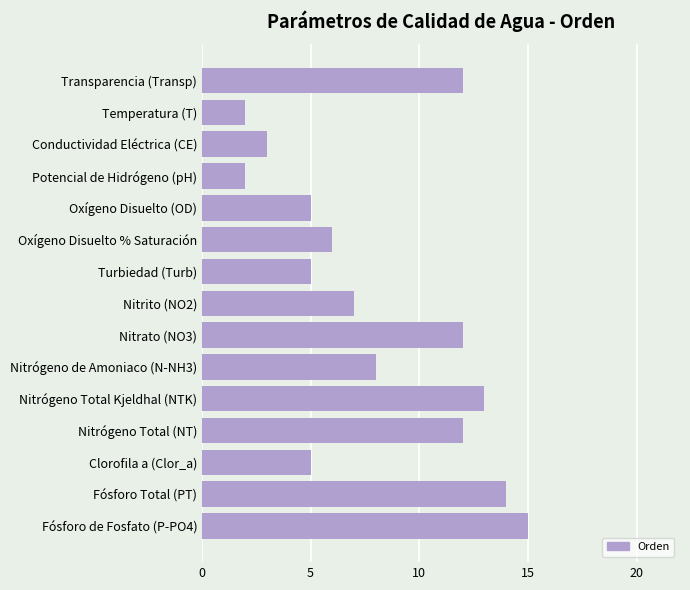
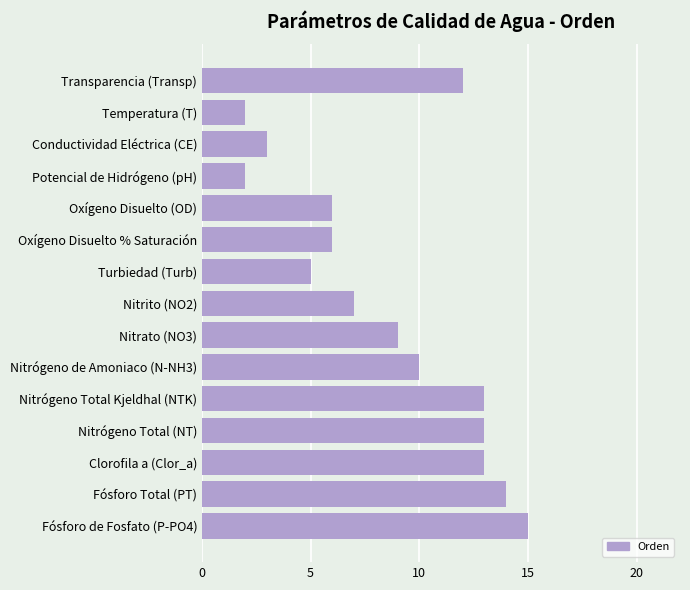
  {
    "Transparencia (Transp)": 12,
    "Temperatura (T)": 2,
    "Conductividad Eléctrica (CE)": 3,
    "Potencial de Hidrógeno (pH)": 2,
-   "Oxígeno Disuelto (OD)": 5,
+   "Oxígeno Disuelto (OD)": 6,
    "Oxígeno Disuelto % Saturación": 6,
    "Turbiedad (Turb)": 5,
    "Nitrito (NO2)": 7,
-   "Nitrato (NO3)": 12,
-   "Nitrógeno de Amoniaco (N-NH3)": 8,
+   "Nitrato (NO3)": 9,
+   "Nitrógeno de Amoniaco (N-NH3)": 10,
    "Nitrógeno Total Kjeldhal (NTK)": 13,
-   "Nitrógeno Total (NT)": 12,
-   "Clorofila a (Clor_a)": 5,
+   "Nitrógeno Total (NT)": 13,
+   "Clorofila a (Clor_a)": 13,
    "Fósforo Total (PT)": 14,
    "Fósforo de Fosfato (P-PO4)": 15
  }
